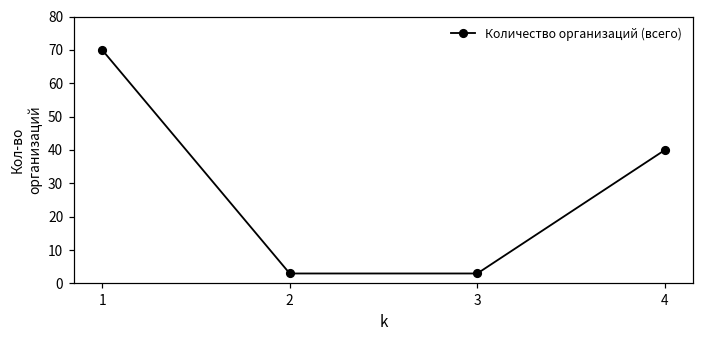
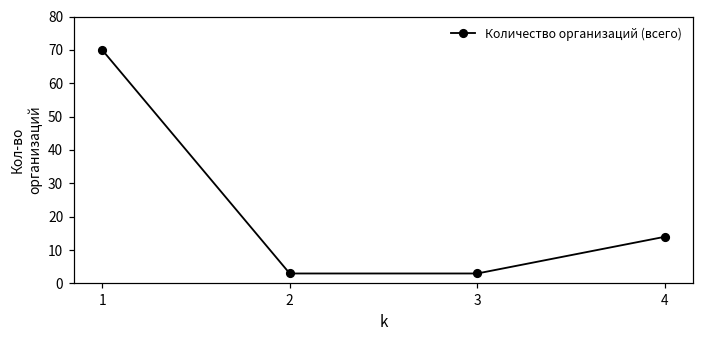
  {
    "1": 70,
    "2": 3,
    "3": 3,
-   "4": 40
+   "4": 14
  }
